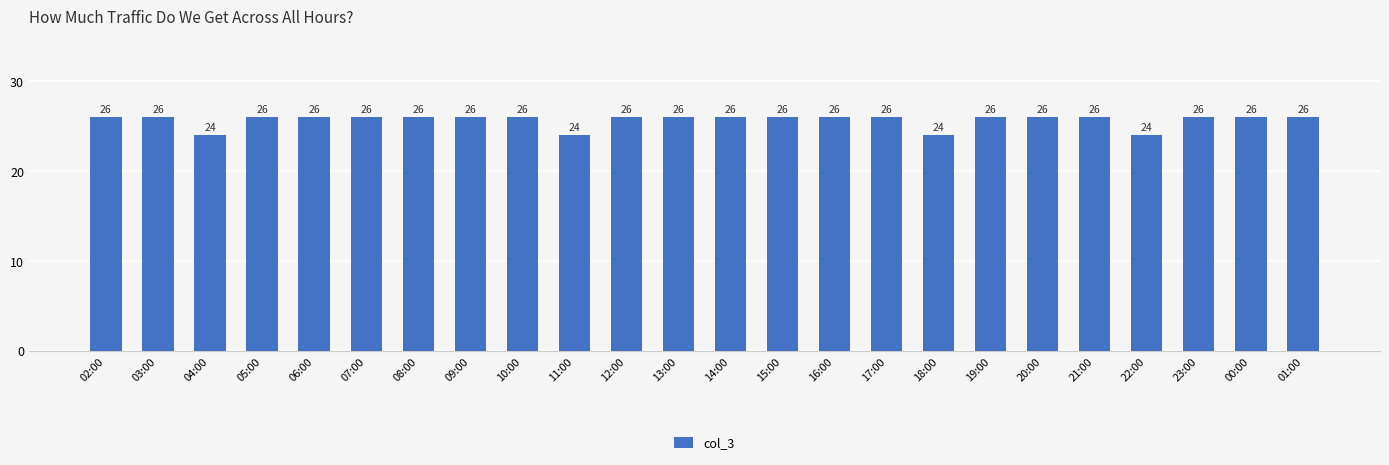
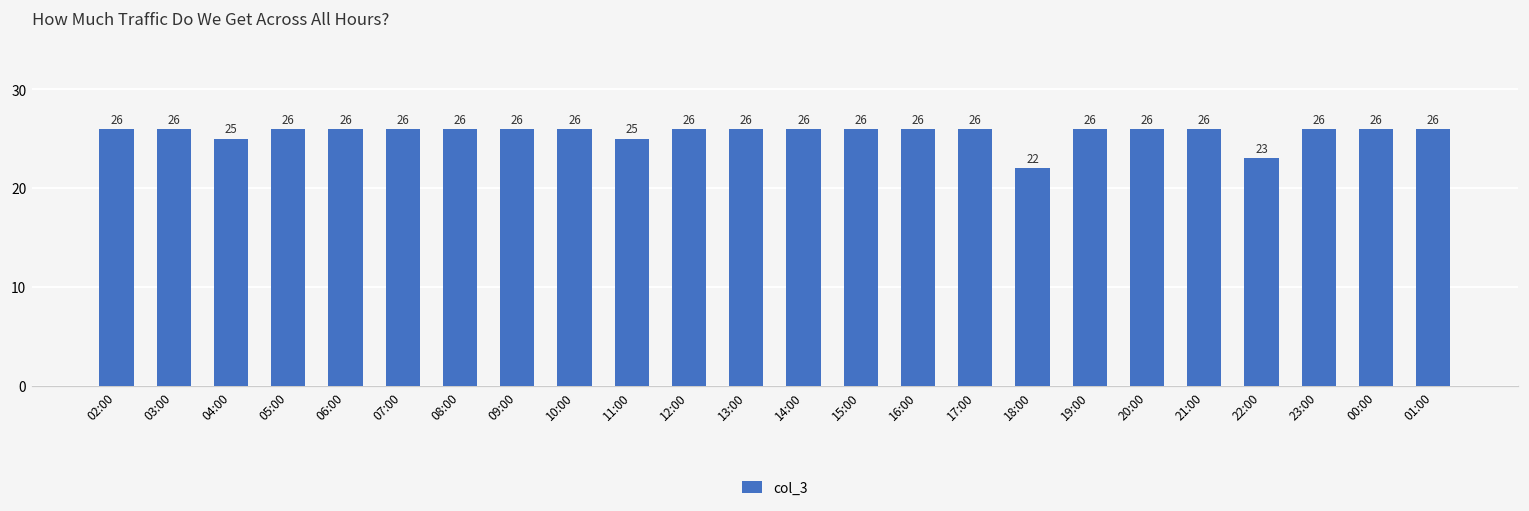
  {
    "02:00": 26,
    "03:00": 26,
-   "04:00": 24,
+   "04:00": 25,
    "05:00": 26,
    "06:00": 26,
    "07:00": 26,
    "08:00": 26,
    "09:00": 26,
    "10:00": 26,
-   "11:00": 24,
+   "11:00": 25,
    "12:00": 26,
    "13:00": 26,
    "14:00": 26,
    "15:00": 26,
    "16:00": 26,
    "17:00": 26,
-   "18:00": 24,
+   "18:00": 22,
    "19:00": 26,
    "20:00": 26,
    "21:00": 26,
-   "22:00": 24,
+   "22:00": 23,
    "23:00": 26,
    "00:00": 26,
    "01:00": 26
  }
